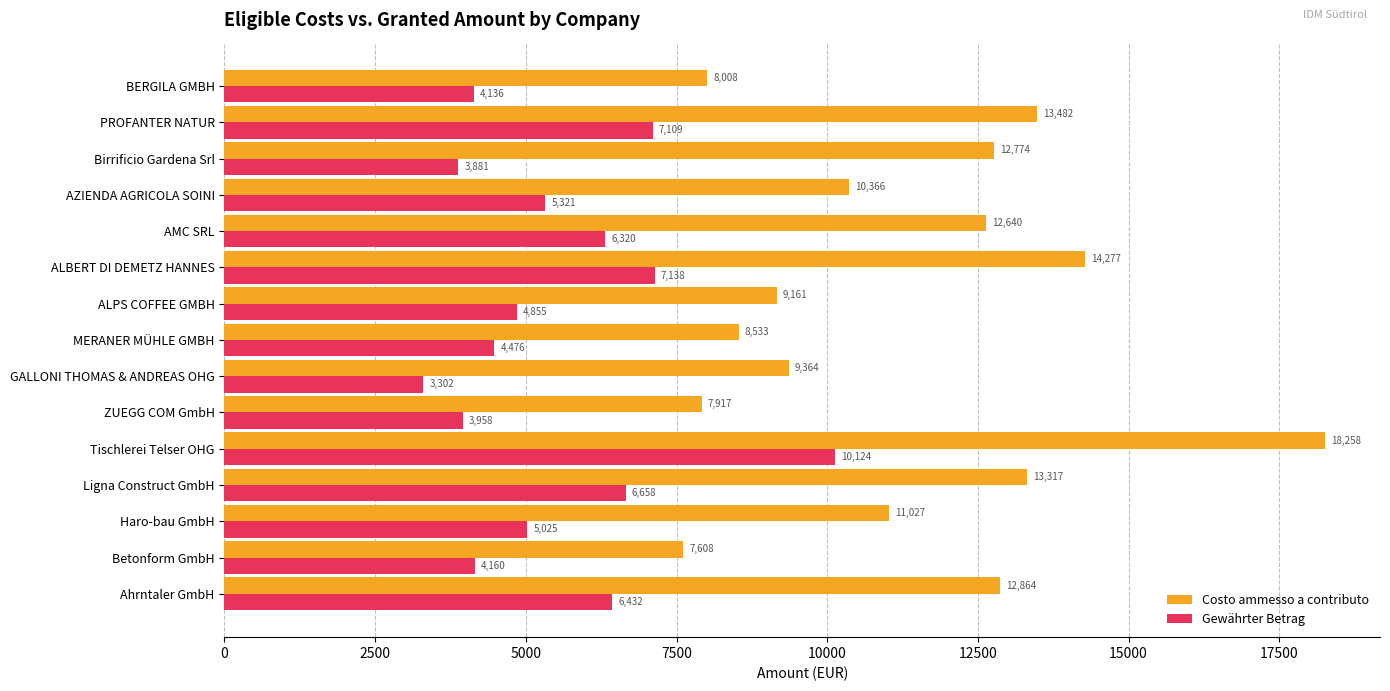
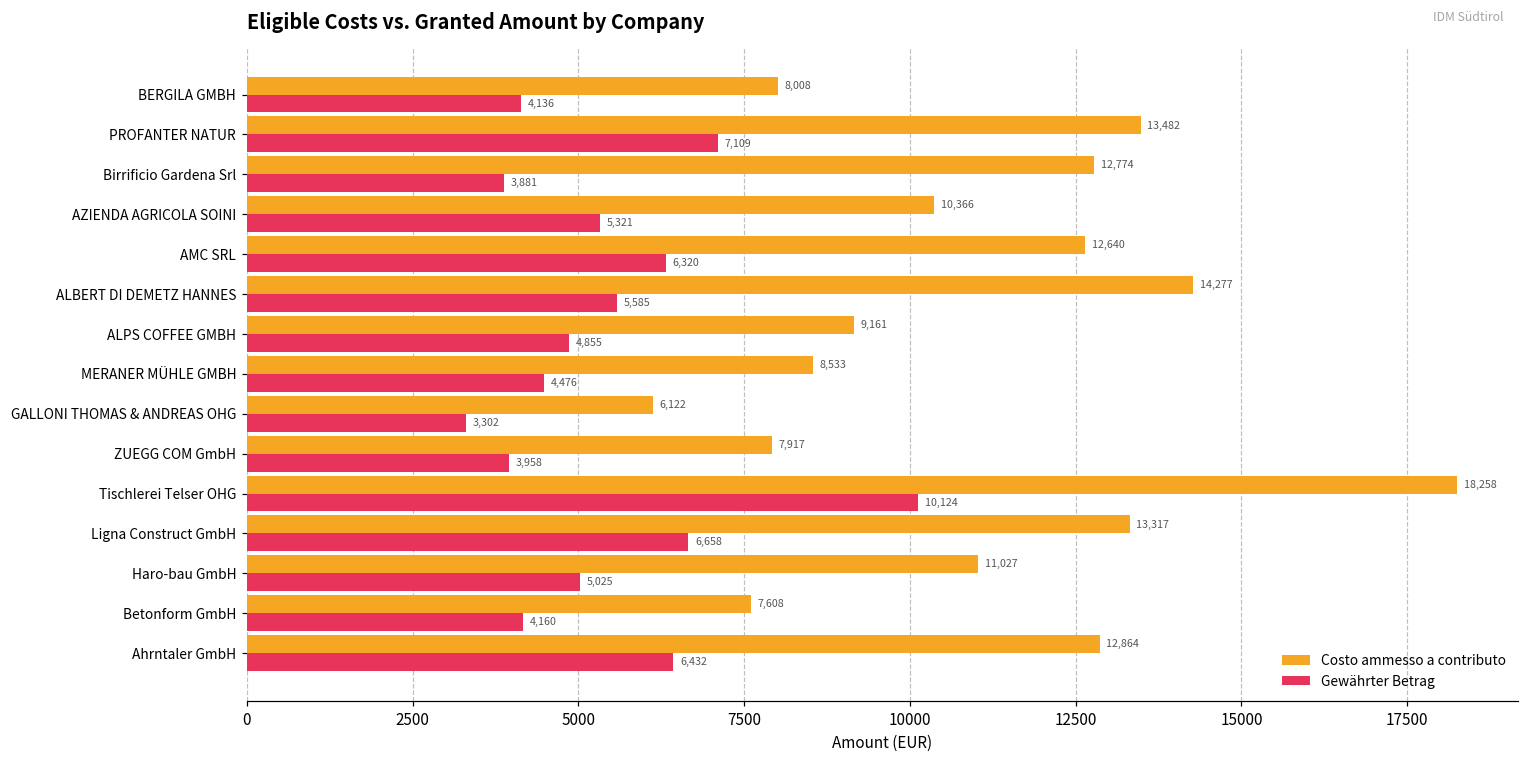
  {
    "Costo ammesso a contributo": {
      "BERGILA GMBH": "8,008",
      "PROFANTER NATUR": "13,482",
      "Birrificio Gardena Srl": "12,774",
      "AZIENDA AGRICOLA SOINI": "10,366",
      "AMC SRL": "12,640",
      "ALBERT DI DEMETZ HANNES": "14,277",
      "ALPS COFFEE GMBH": "9,161",
      "MERANER MÜHLE GMBH": "8,533",
-     "GALLONI THOMAS & ANDREAS OHG": "9,364",
+     "GALLONI THOMAS & ANDREAS OHG": "6,122",
      "ZUEGG COM GmbH": "7,917",
      "Tischlerei Telser OHG": "18,258",
      "Ligna Construct GmbH": "13,317",
      "Haro-bau GmbH": "11,027",
      "Betonform GmbH": "7,608",
      "Ahrntaler GmbH": "12,864"
    },
    "Gewährter Betrag": {
      "BERGILA GMBH": "4,136",
      "PROFANTER NATUR": "7,109",
      "Birrificio Gardena Srl": "3,881",
      "AZIENDA AGRICOLA SOINI": "5,321",
      "AMC SRL": "6,320",
-     "ALBERT DI DEMETZ HANNES": "7,138",
+     "ALBERT DI DEMETZ HANNES": "5,585",
      "ALPS COFFEE GMBH": "4,855",
      "MERANER MÜHLE GMBH": "4,476",
      "GALLONI THOMAS & ANDREAS OHG": "3,302",
      "ZUEGG COM GmbH": "3,958",
      "Tischlerei Telser OHG": "10,124",
      "Ligna Construct GmbH": "6,658",
      "Haro-bau GmbH": "5,025",
      "Betonform GmbH": "4,160",
      "Ahrntaler GmbH": "6,432"
    }
  }
